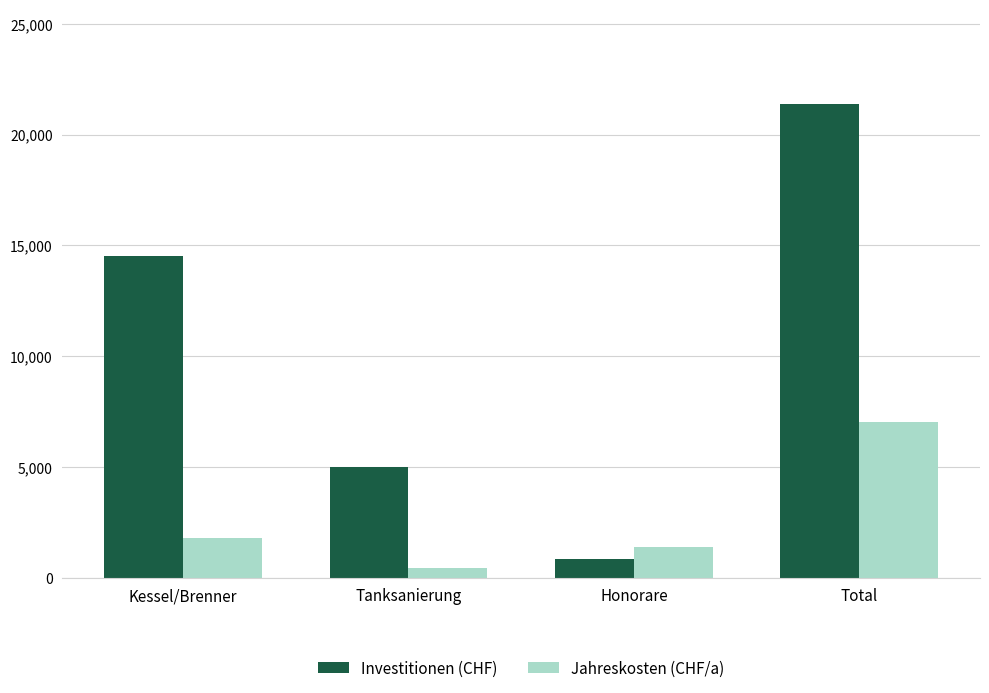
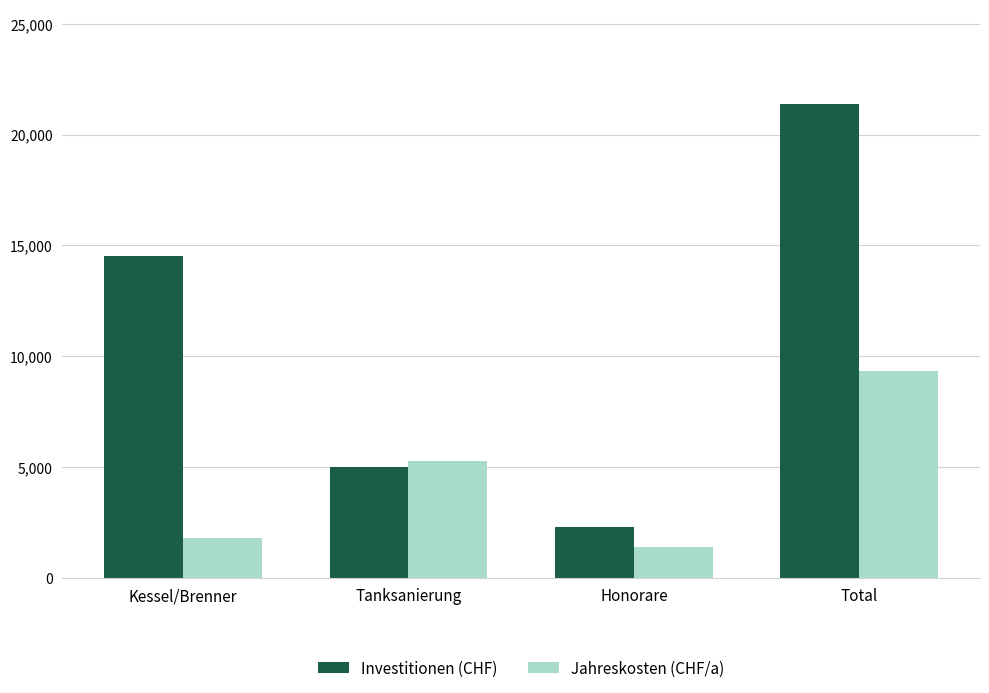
  {
    "Investitionen (CHF)": {
      "Kessel/Brenner": "14,500",
      "Tanksanierung": "5,000",
-     "Honorare": "900",
+     "Honorare": "2,300",
      "Total": "21,400"
    },
    "Jahreskosten (CHF/a)": {
      "Kessel/Brenner": "1,800",
-     "Tanksanierung": "500",
+     "Tanksanierung": "5,300",
      "Honorare": "1,400",
-     "Total": "7,000"
+     "Total": "9,400"
    }
  }
